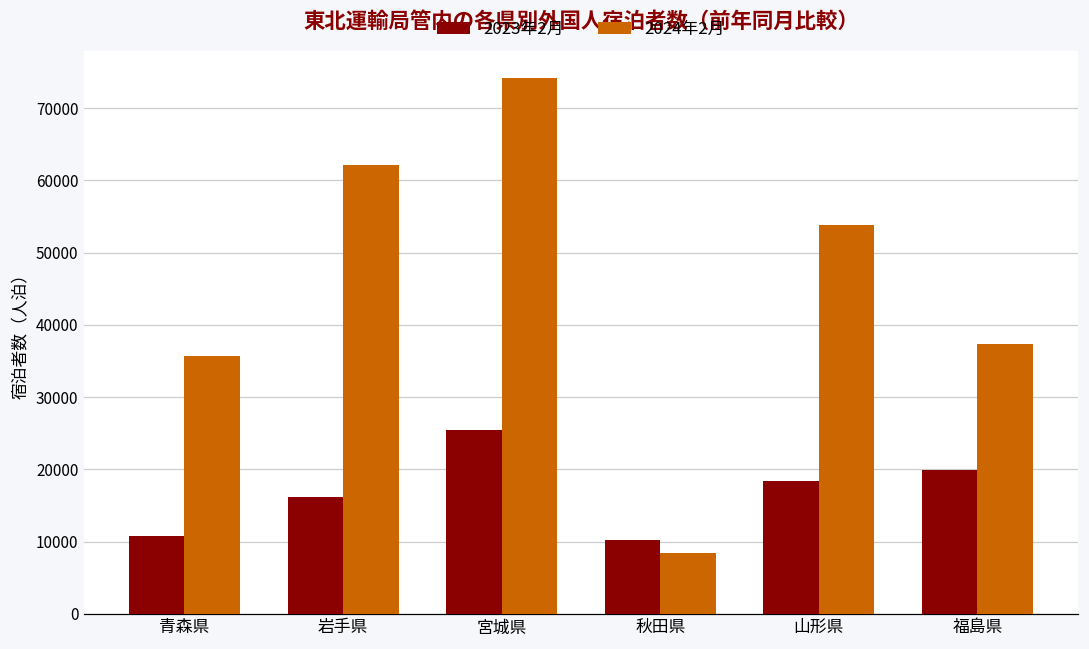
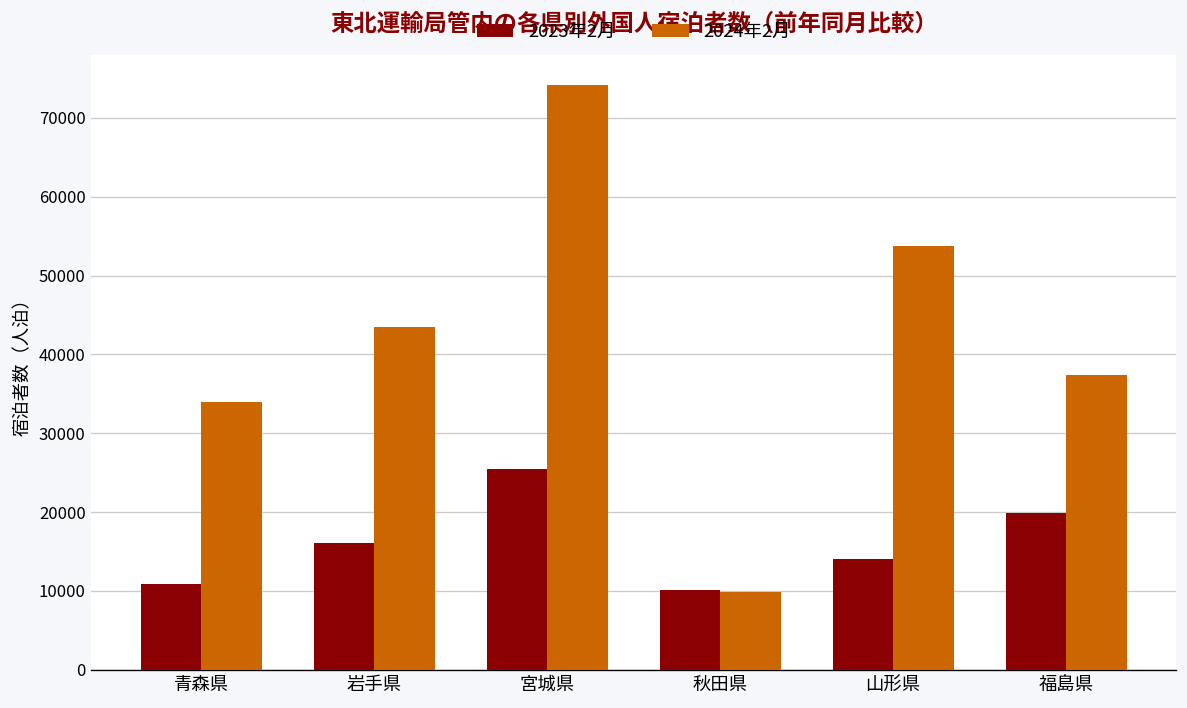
  {
    "2023年2月": {
      "青森県": 11000,
      "岩手県": 16000,
      "宮城県": 25000,
      "秋田県": 10000,
-     "山形県": 18000,
+     "山形県": 14000,
      "福島県": 20000
    },
    "2024年2月": {
-     "青森県": 36000,
-     "岩手県": 62000,
+     "青森県": 34000,
+     "岩手県": 44000,
      "宮城県": 74000,
-     "秋田県": 8000,
+     "秋田県": 10000,
      "山形県": 54000,
      "福島県": 37000
    }
  }
